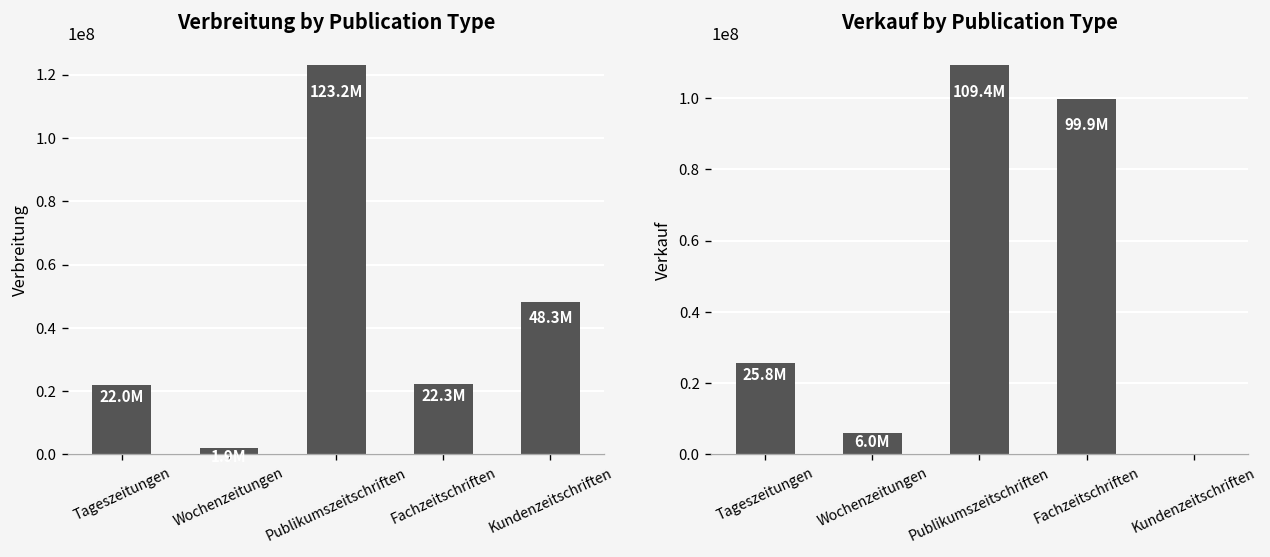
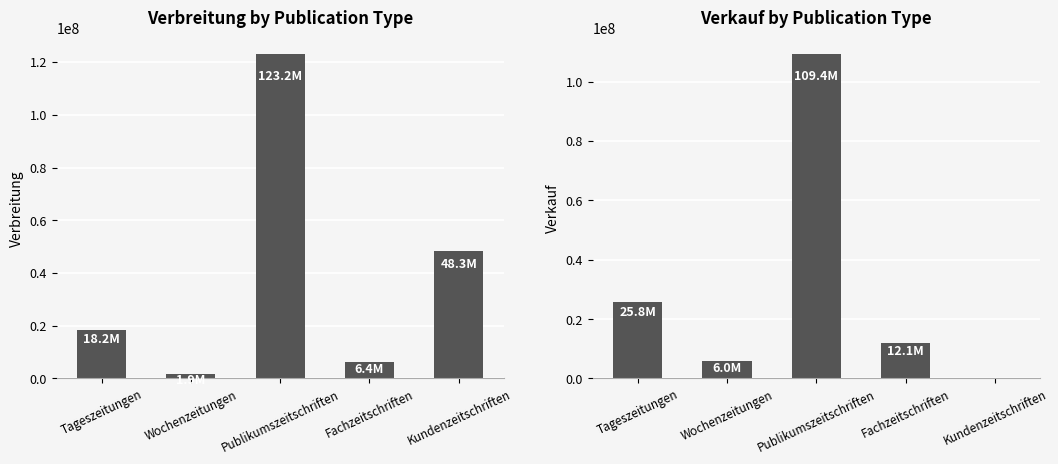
  {
    "Verbreitung by Publication Type": {
-     "Tageszeitungen": "22.0M",
+     "Tageszeitungen": "18.2M",
      "Publikumszeitschriften": "123.2M",
-     "Fachzeitschriften": "22.3M",
+     "Fachzeitschriften": "6.4M",
      "Kundenzeitschriften": "48.3M"
    },
    "Verkauf by Publication Type": {
      "Tageszeitungen": "25.8M",
      "Wochenzeitungen": "6.0M",
      "Publikumszeitschriften": "109.4M",
-     "Fachzeitschriften": "99.9M"
+     "Fachzeitschriften": "12.1M"
    }
  }
